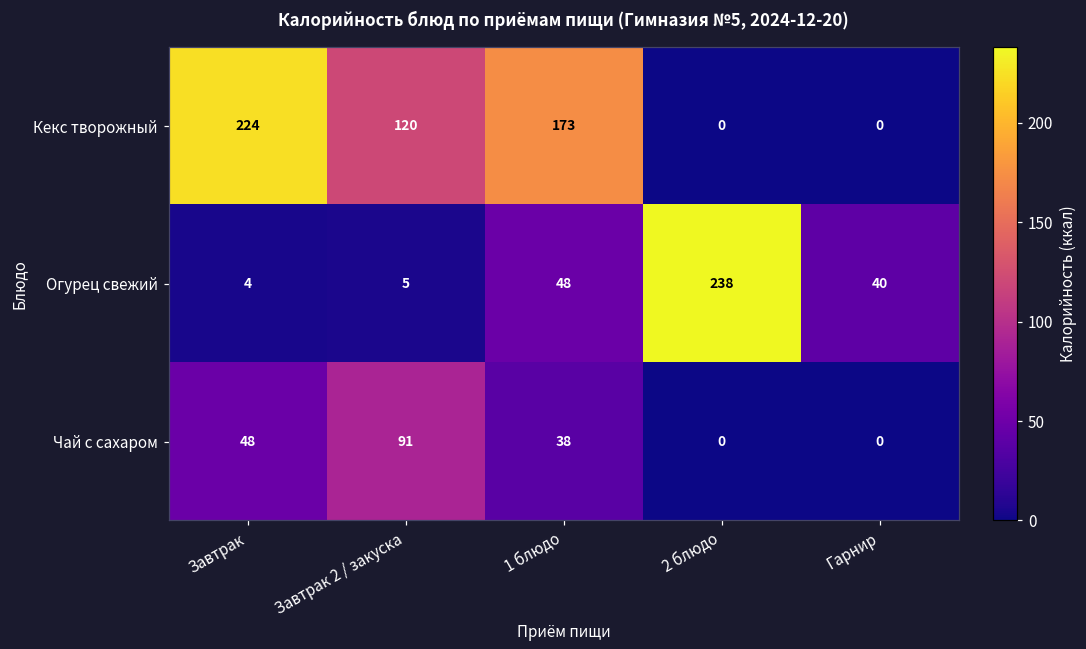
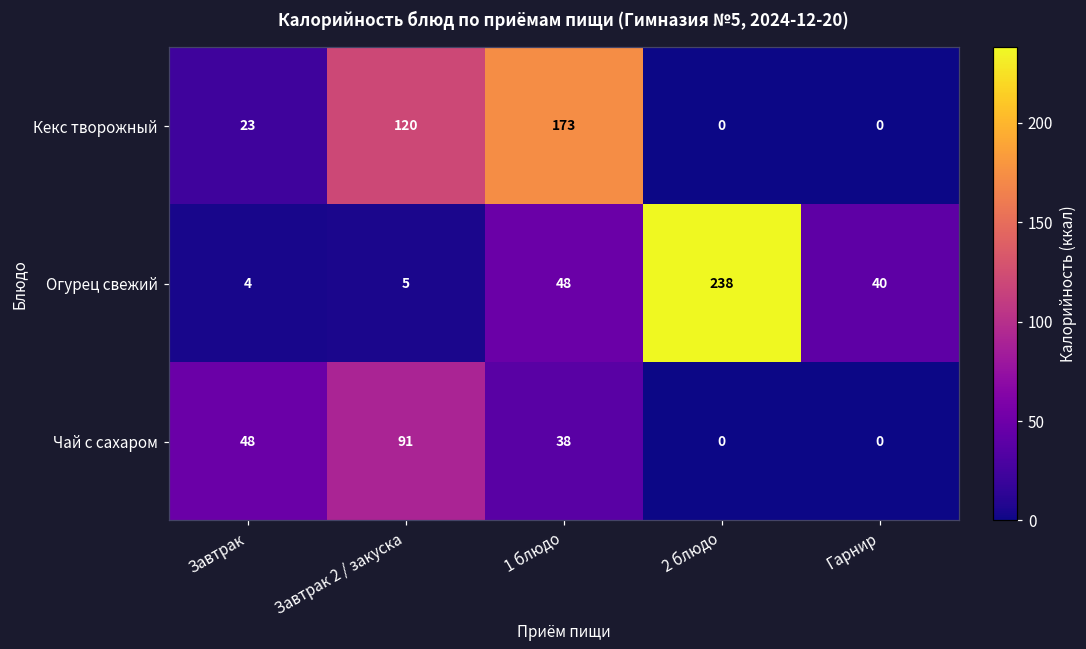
  {
    "Кекс творожный": {
-     "Завтрак": 224,
+     "Завтрак": 23,
      "Завтрак 2 / закуска": 120,
      "1 блюдо": 173,
      "2 блюдо": 0,
      "Гарнир": 0
    },
    "Огурец свежий": {
      "Завтрак": 4,
      "Завтрак 2 / закуска": 5,
      "1 блюдо": 48,
      "2 блюдо": 238,
      "Гарнир": 40
    },
    "Чай с сахаром": {
      "Завтрак": 48,
      "Завтрак 2 / закуска": 91,
      "1 блюдо": 38,
      "2 блюдо": 0,
      "Гарнир": 0
    }
  }
